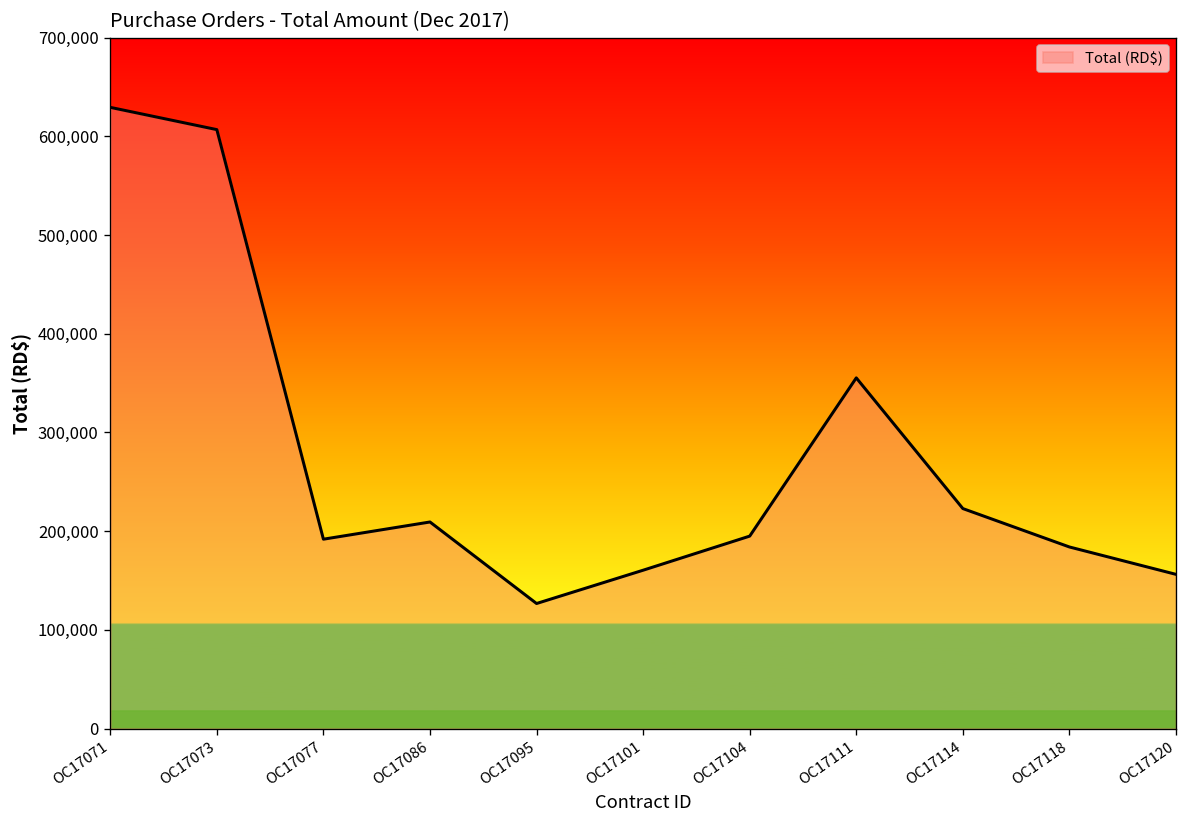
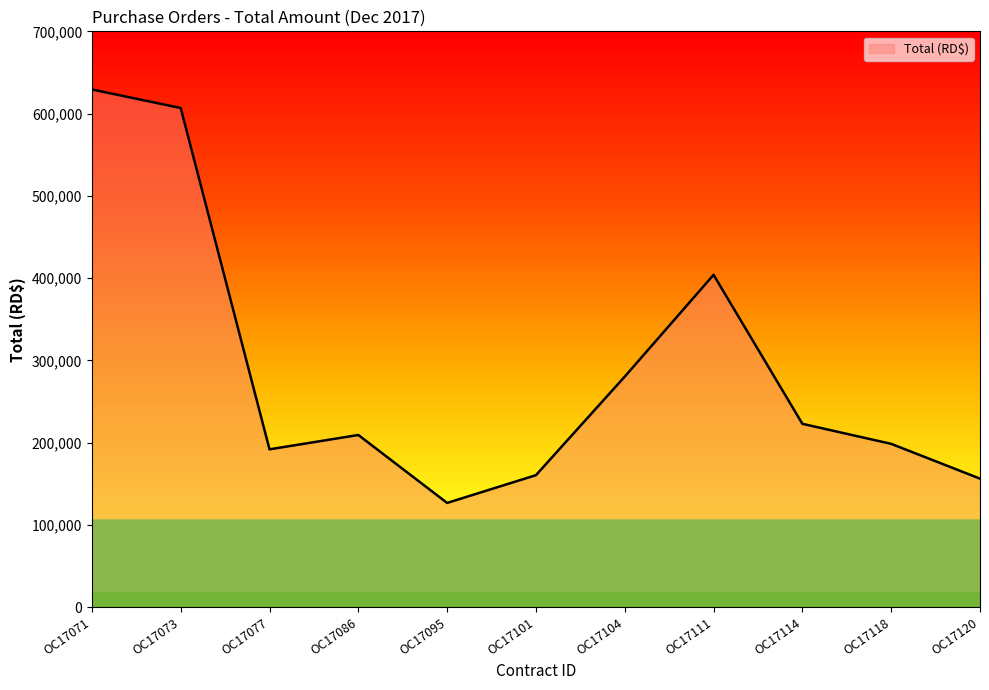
  {
    "OC17071": "630,000",
    "OC17073": "610,000",
    "OC17077": "190,000",
    "OC17086": "210,000",
    "OC17095": "130,000",
    "OC17101": "160,000",
-   "OC17104": "190,000",
-   "OC17111": "360,000",
+   "OC17104": "280,000",
+   "OC17111": "400,000",
    "OC17114": "220,000",
-   "OC17118": "180,000",
+   "OC17118": "200,000",
    "OC17120": "160,000"
  }
